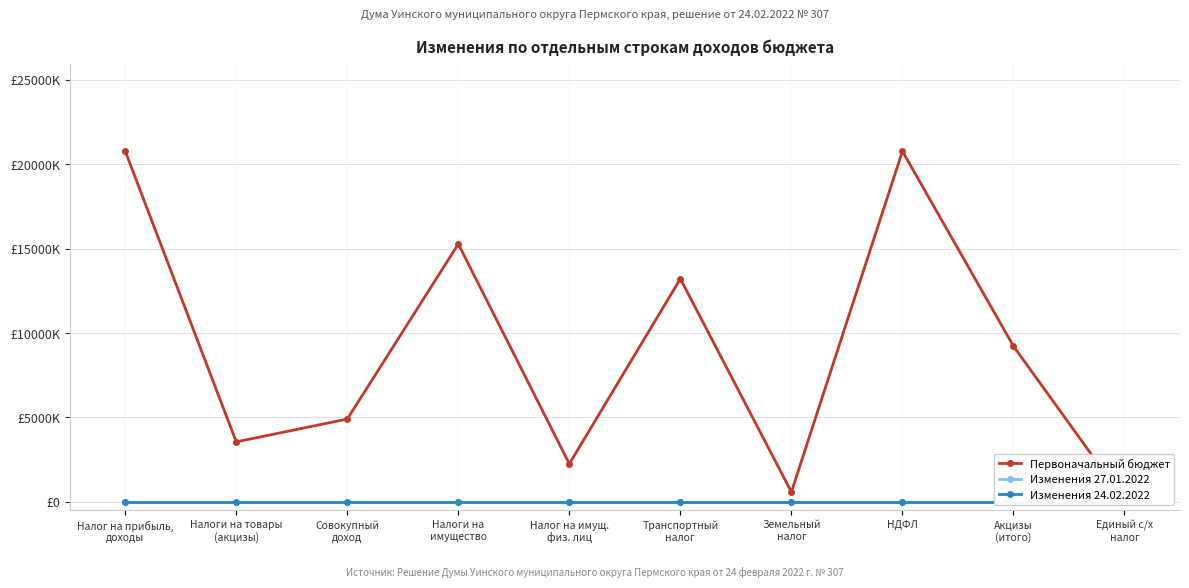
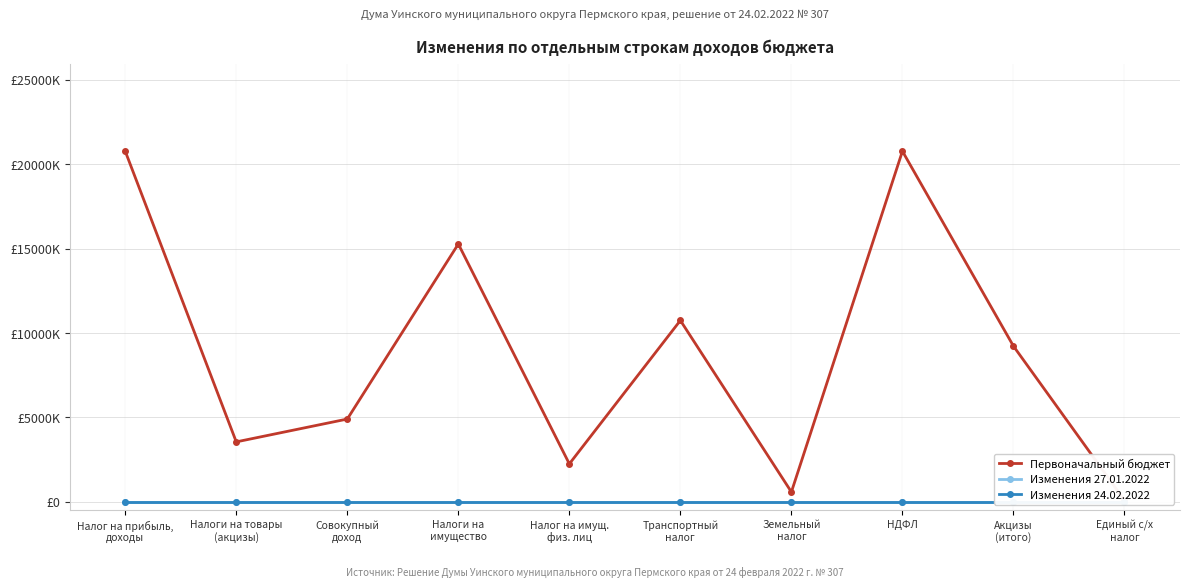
  {
    "Первоначальный бюджет": {
      "Налог на прибыль, доходы": "£20800000",
      "Налоги на товары (акцизы)": "£3600000",
      "Совокупный доход": "£4900000",
      "Налоги на имущество": "£15300000",
      "Налог на имущ. физ. лиц": "£2300000",
-     "Транспортный налог": "£13200000",
+     "Транспортный налог": "£10800000",
      "Земельный налог": "£600000",
      "НДФЛ": "£20800000",
      "Акцизы (итого)": "£9200000"
    },
    "Изменения 24.02.2022": {
      "Налог на прибыль, доходы": "£0",
      "Налоги на товары (акцизы)": "£0",
      "Совокупный доход": "£0",
      "Налоги на имущество": "£0",
      "Налог на имущ. физ. лиц": "£0",
      "Транспортный налог": "£0",
      "Земельный налог": "£0",
      "НДФЛ": "£0"
    }
  }
